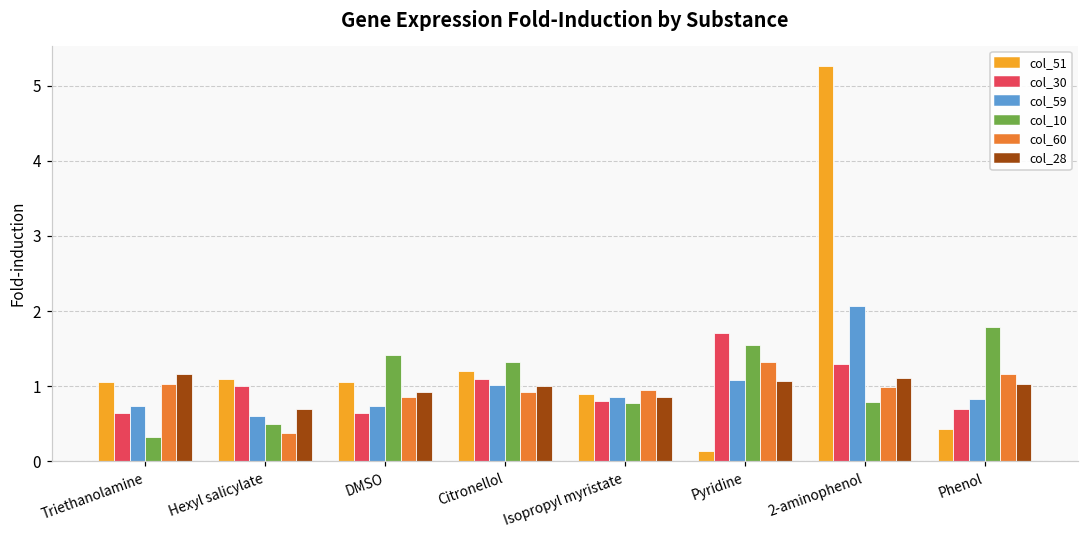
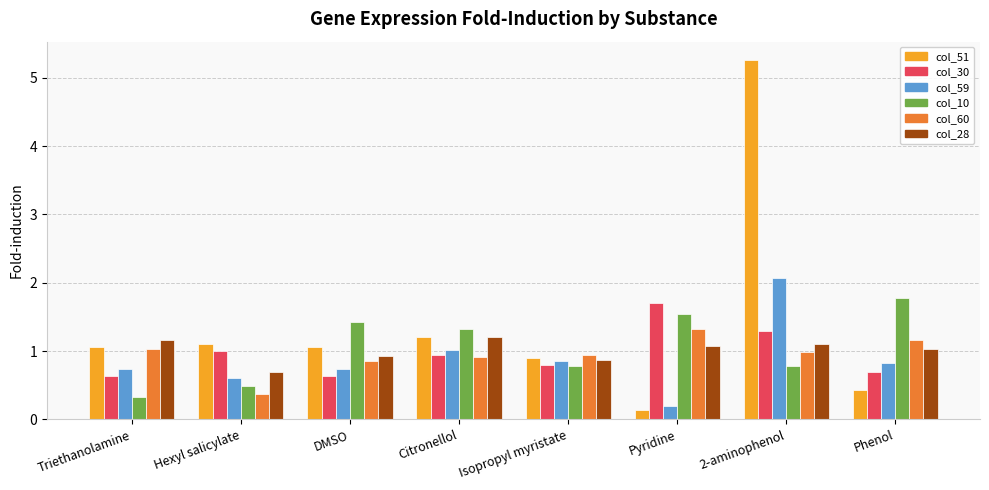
  {
    "col_30": {
      "Triethanolamine": 0.6,
      "Hexyl salicylate": 1.0,
      "DMSO": 0.6,
-     "Citronellol": 1.1,
+     "Citronellol": 0.9,
      "Isopropyl myristate": 0.8,
      "Pyridine": 1.7,
      "2-aminophenol": 1.3,
      "Phenol": 0.7
    },
    "col_59": {
      "Triethanolamine": 0.7,
      "Hexyl salicylate": 0.6,
      "DMSO": 0.7,
      "Citronellol": 1.0,
      "Isopropyl myristate": 0.9,
-     "Pyridine": 1.1,
+     "Pyridine": 0.2,
      "2-aminophenol": 2.1,
      "Phenol": 0.8
    },
    "col_10": {
      "Triethanolamine": 0.3,
      "Hexyl salicylate": 0.5,
      "DMSO": 1.4,
      "Citronellol": 1.3,
      "Isopropyl myristate": 0.8,
      "Pyridine": 1.5,
      "2-aminophenol": 0.8,
      "Phenol": 1.8
    },
    "col_28": {
      "Triethanolamine": 1.2,
      "Hexyl salicylate": 0.7,
      "DMSO": 0.9,
-     "Citronellol": 1.0,
+     "Citronellol": 1.2,
      "Isopropyl myristate": 0.9,
      "Pyridine": 1.1,
      "2-aminophenol": 1.1,
      "Phenol": 1.0
    }
  }
